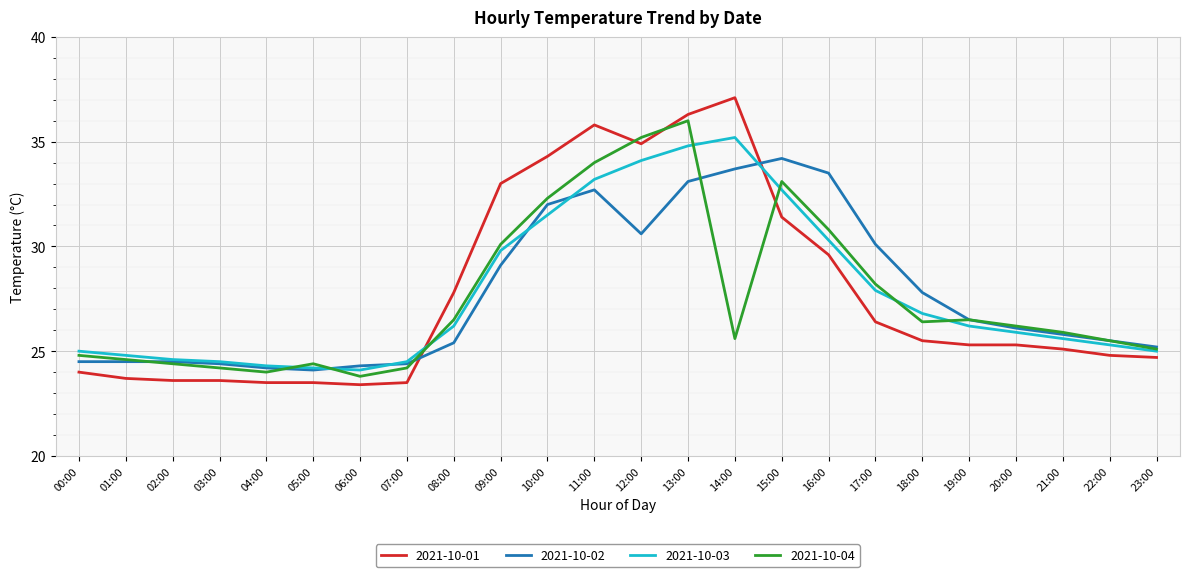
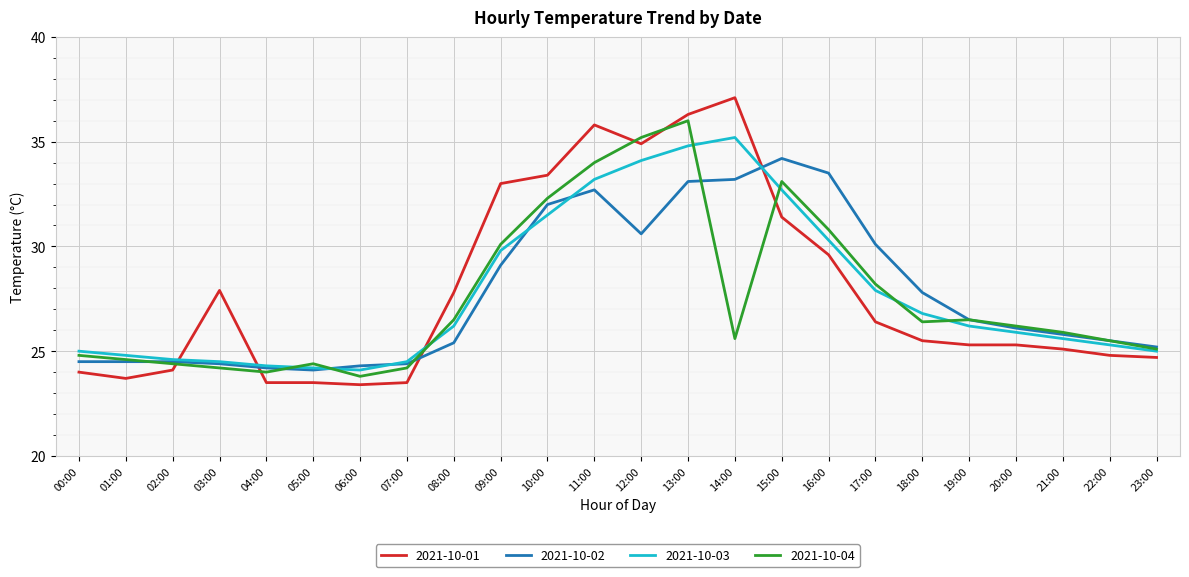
  {
    "2021-10-01": {
      "00:00": 24.0,
      "01:00": 23.7,
-     "02:00": 23.6,
-     "03:00": 23.6,
+     "02:00": 24.1,
+     "03:00": 27.9,
      "04:00": 23.5,
      "05:00": 23.5,
      "06:00": 23.4,
      "07:00": 23.5,
      "08:00": 27.8,
      "09:00": 33.0,
-     "10:00": 34.3,
+     "10:00": 33.4,
      "11:00": 35.8,
      "12:00": 34.9,
      "13:00": 36.3,
      "14:00": 37.1,
      "15:00": 31.4,
      "16:00": 29.6,
      "17:00": 26.4,
      "18:00": 25.5,
      "19:00": 25.3,
      "20:00": 25.3,
      "21:00": 25.1,
      "22:00": 24.8,
      "23:00": 24.7
    },
    "2021-10-02": {
      "00:00": 24.5,
      "06:00": 24.3,
      "08:00": 25.4,
      "09:00": 29.1,
      "10:00": 32.0,
      "11:00": 32.7,
      "12:00": 30.6,
      "13:00": 33.1,
-     "14:00": 33.7,
+     "14:00": 33.2,
      "15:00": 34.2,
      "16:00": 33.5,
      "17:00": 30.1,
      "18:00": 27.8
    },
    "2021-10-03": {
      "00:00": 25.0,
      "01:00": 24.8,
      "06:00": 24.1,
      "08:00": 26.2,
      "09:00": 29.8,
      "10:00": 31.5,
      "11:00": 33.2,
      "12:00": 34.1,
      "13:00": 34.8,
      "14:00": 35.2,
      "15:00": 32.7,
      "16:00": 30.3,
      "17:00": 27.9,
      "18:00": 26.8,
      "19:00": 26.2,
      "20:00": 25.9,
      "21:00": 25.6,
      "22:00": 25.3
    },
    "2021-10-04": {
      "00:00": 24.8,
      "03:00": 24.2,
      "04:00": 24.0,
      "05:00": 24.4,
      "06:00": 23.8,
      "07:00": 24.2,
      "08:00": 26.5,
      "09:00": 30.1,
      "10:00": 32.3,
      "11:00": 34.0,
      "12:00": 35.2,
      "13:00": 36.0,
      "14:00": 25.6,
      "15:00": 33.1,
      "16:00": 30.8,
      "17:00": 28.2,
      "18:00": 26.4
    }
  }
